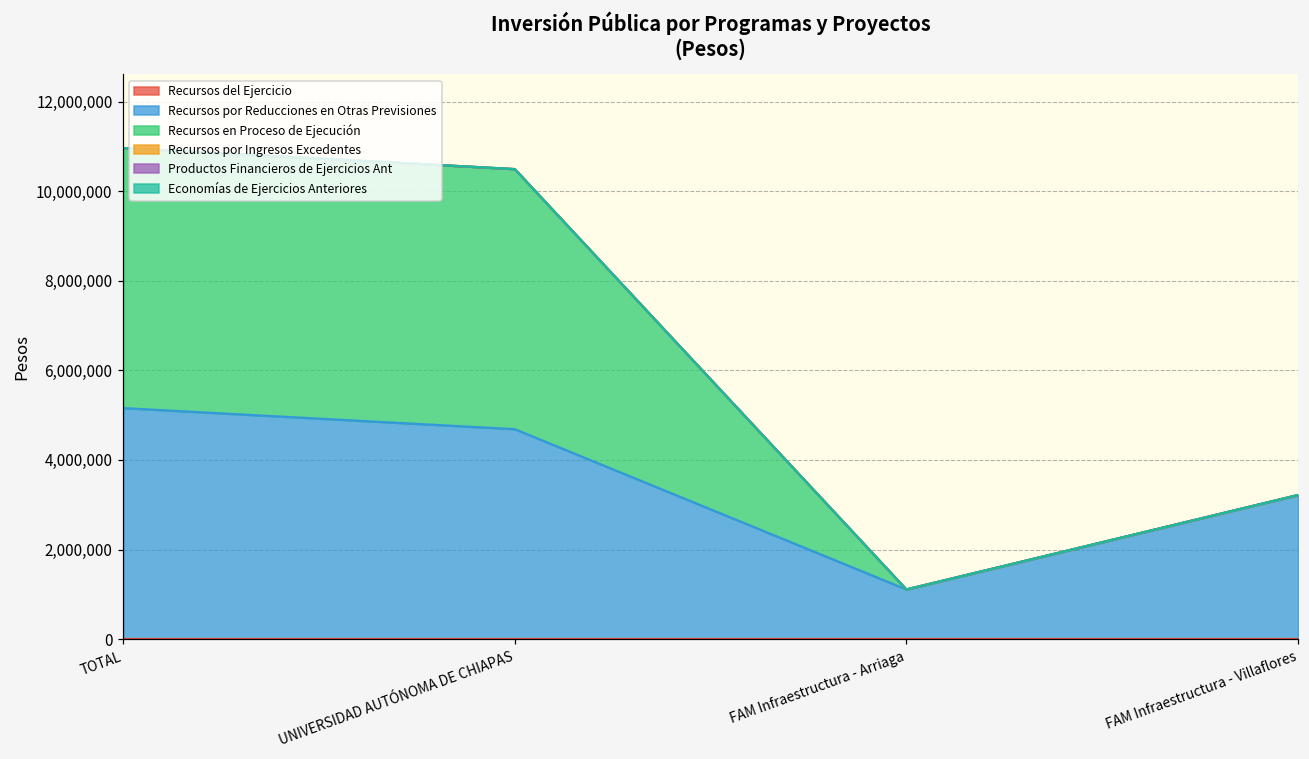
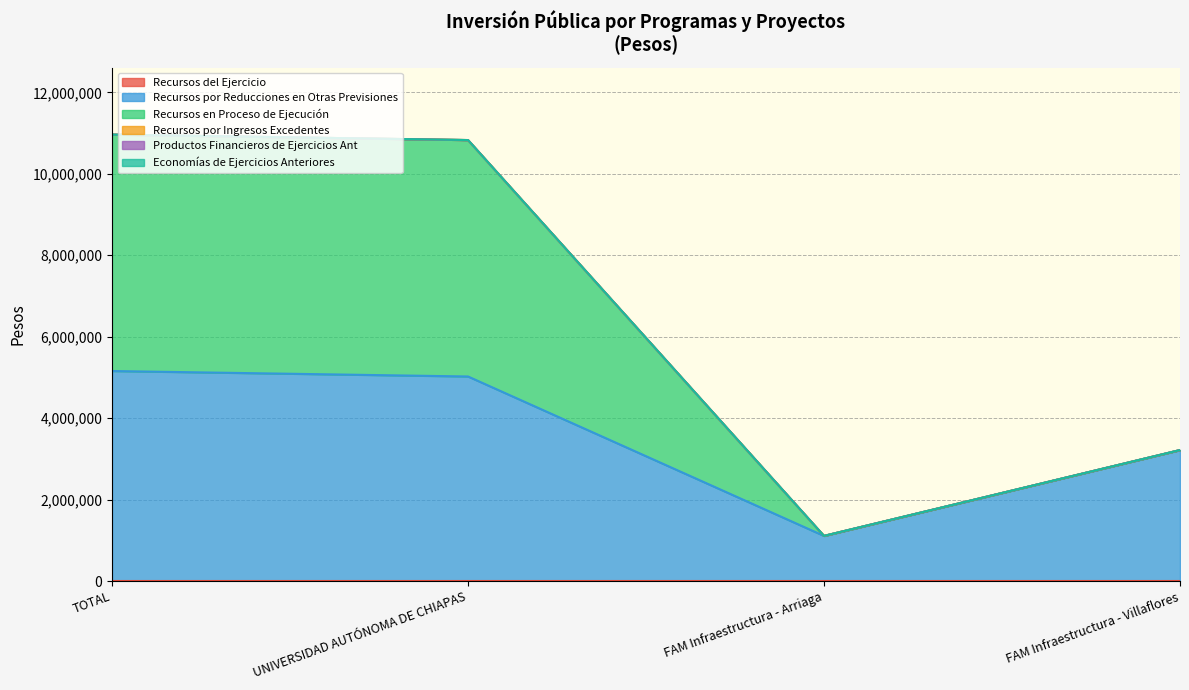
  {
    "Recursos del Ejercicio": {
      "TOTAL": "0",
      "UNIVERSIDAD AUTÓNOMA DE CHIAPAS": "0",
      "FAM Infraestructura - Arriaga": "0",
      "FAM Infraestructura - Villaflores": "0"
    },
    "Recursos por Reducciones en Otras Previsiones": {
      "TOTAL": "5,200,000",
-     "UNIVERSIDAD AUTÓNOMA DE CHIAPAS": "4,700,000"
+     "UNIVERSIDAD AUTÓNOMA DE CHIAPAS": "5,000,000"
    }
  }
